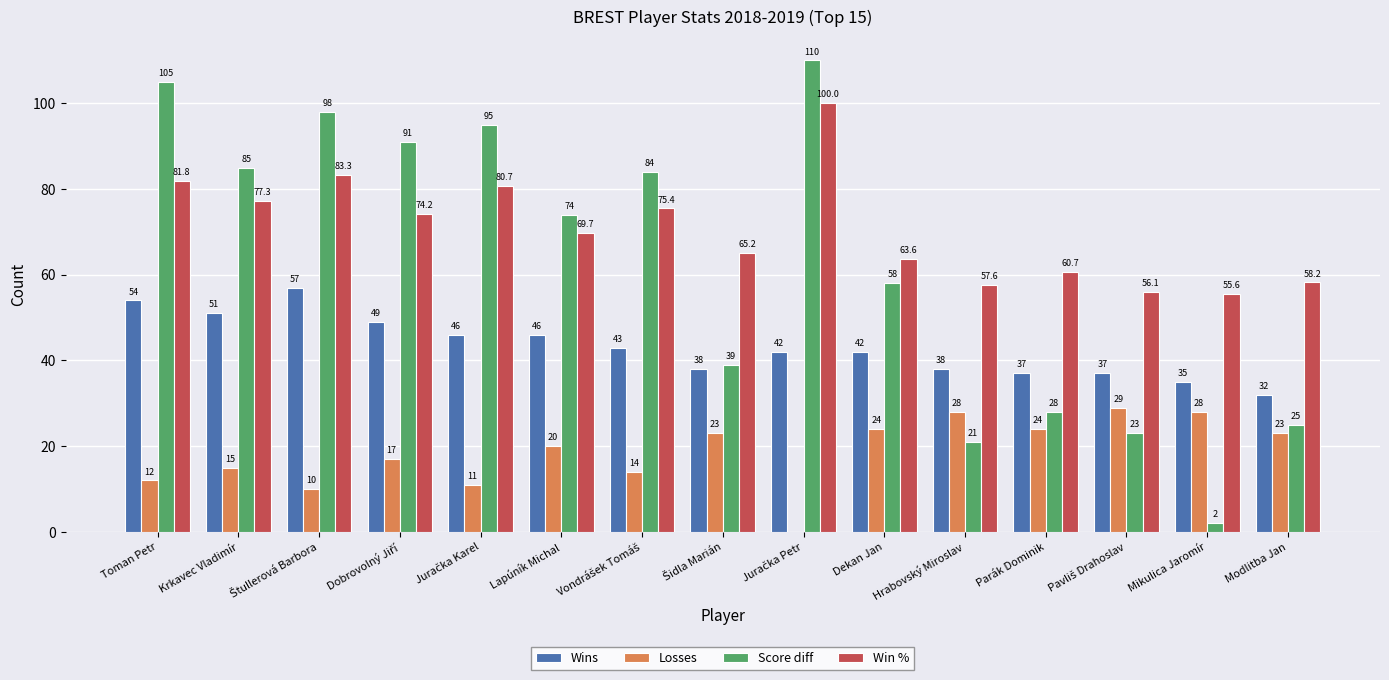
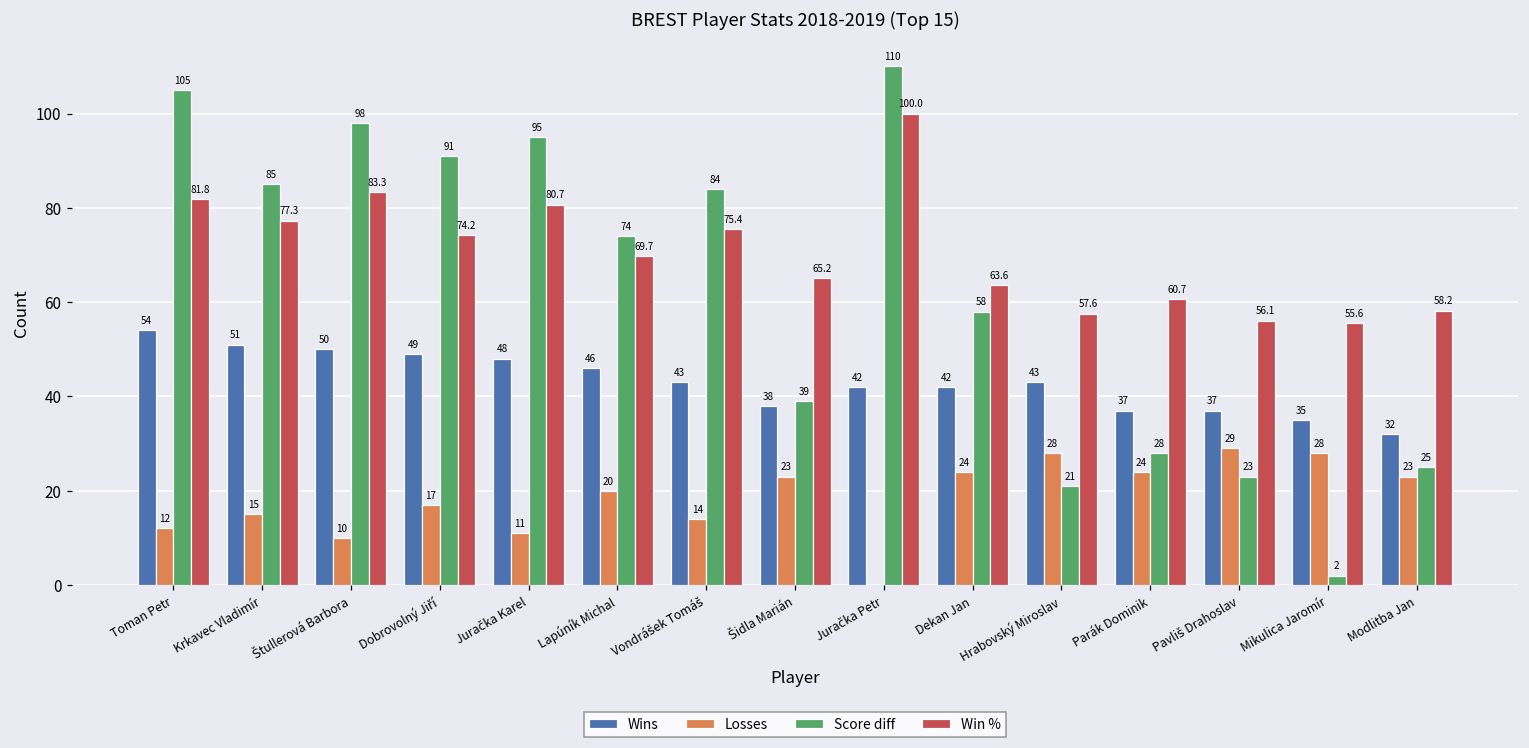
  {
    "Wins": {
      "Toman Petr": 54,
      "Krkavec Vladimír": 51,
-     "Štullerová Barbora": 57,
+     "Štullerová Barbora": 50,
      "Dobrovolný Jiří": 49,
-     "Juračka Karel": 46,
+     "Juračka Karel": 48,
      "Lapúník Michal": 46,
      "Vondrášek Tomáš": 43,
      "Šidla Marián": 38,
      "Juračka Petr": 42,
      "Dekan Jan": 42,
-     "Hrabovský Miroslav": 38,
+     "Hrabovský Miroslav": 43,
      "Parák Dominik": 37,
      "Pavliš Drahoslav": 37,
      "Mikulica Jaromír": 35,
      "Modlitba Jan": 32
    },
    "Score diff": {
      "Toman Petr": 105,
      "Krkavec Vladimír": 85,
      "Štullerová Barbora": 98,
      "Dobrovolný Jiří": 91,
      "Juračka Karel": 95,
      "Lapúník Michal": 74,
      "Vondrášek Tomáš": 84,
      "Šidla Marián": 39,
      "Juračka Petr": 110,
      "Dekan Jan": 58,
      "Hrabovský Miroslav": 21,
      "Parák Dominik": 28,
      "Pavliš Drahoslav": 23,
      "Mikulica Jaromír": 2,
      "Modlitba Jan": 25
    }
  }
